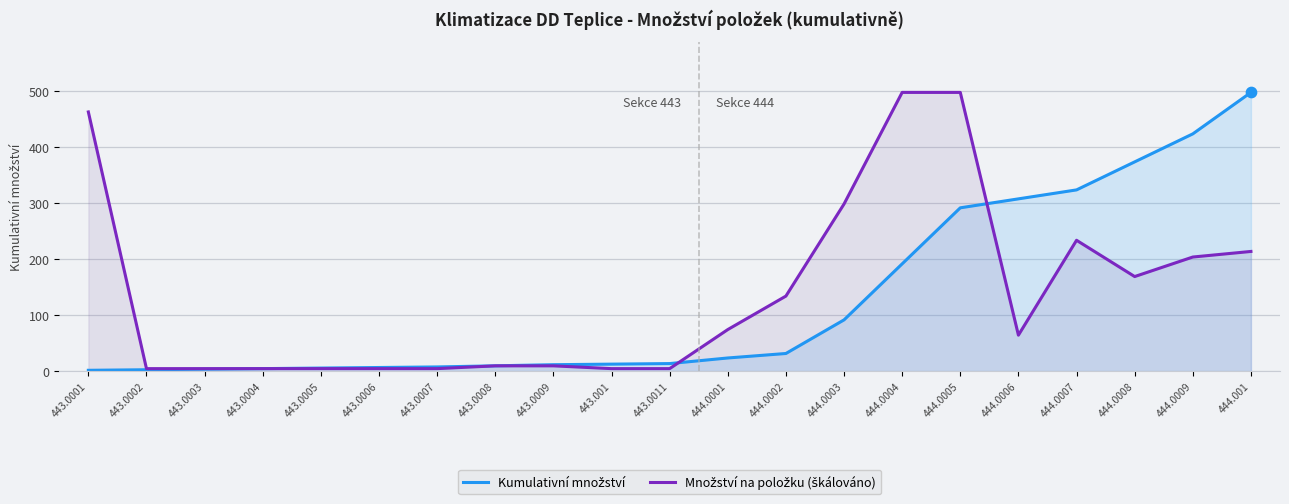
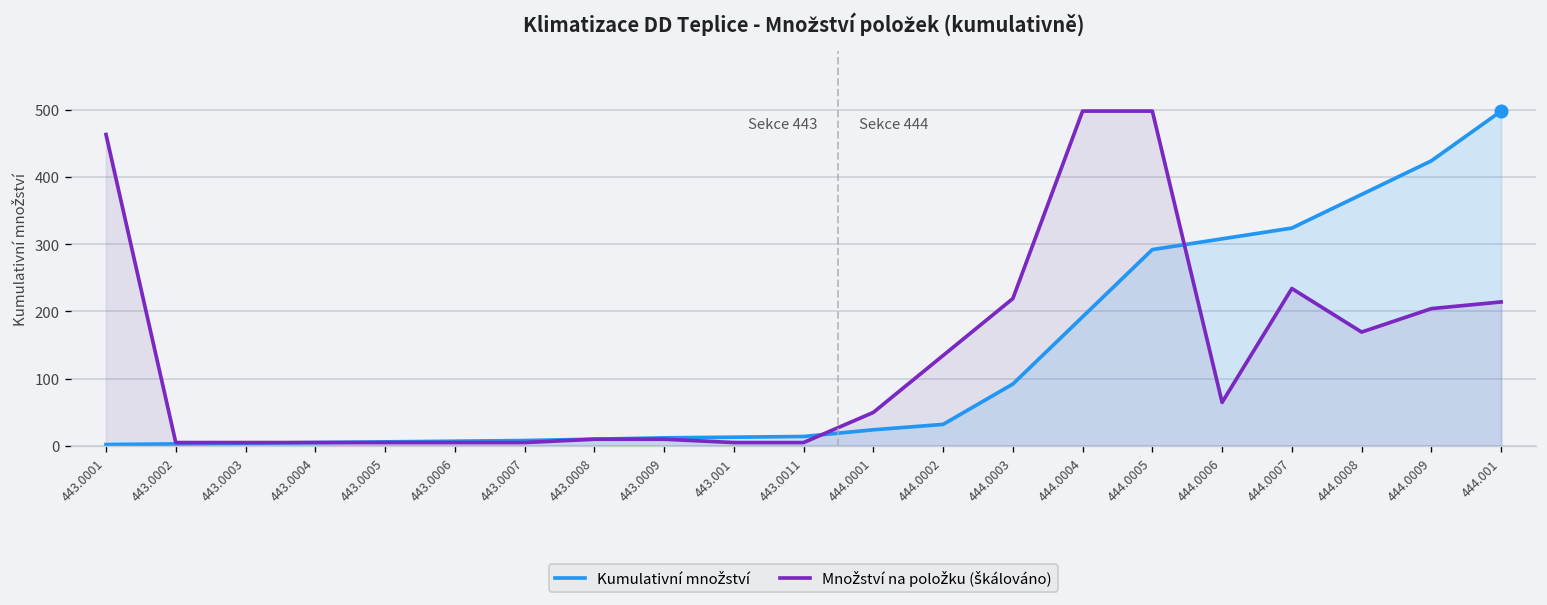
  {
    "Množství na položku (škálováno)": {
      "443.0001": 460,
      "443.001": 0,
      "443.0011": 0,
-     "444.0001": 70,
+     "444.0001": 50,
      "444.0002": 130,
-     "444.0003": 300,
+     "444.0003": 220,
      "444.0004": 500,
      "444.0005": 500,
      "444.0006": 60,
      "444.0007": 230,
      "444.0008": 170,
      "444.0009": 200,
      "444.001": 210
    }
  }
